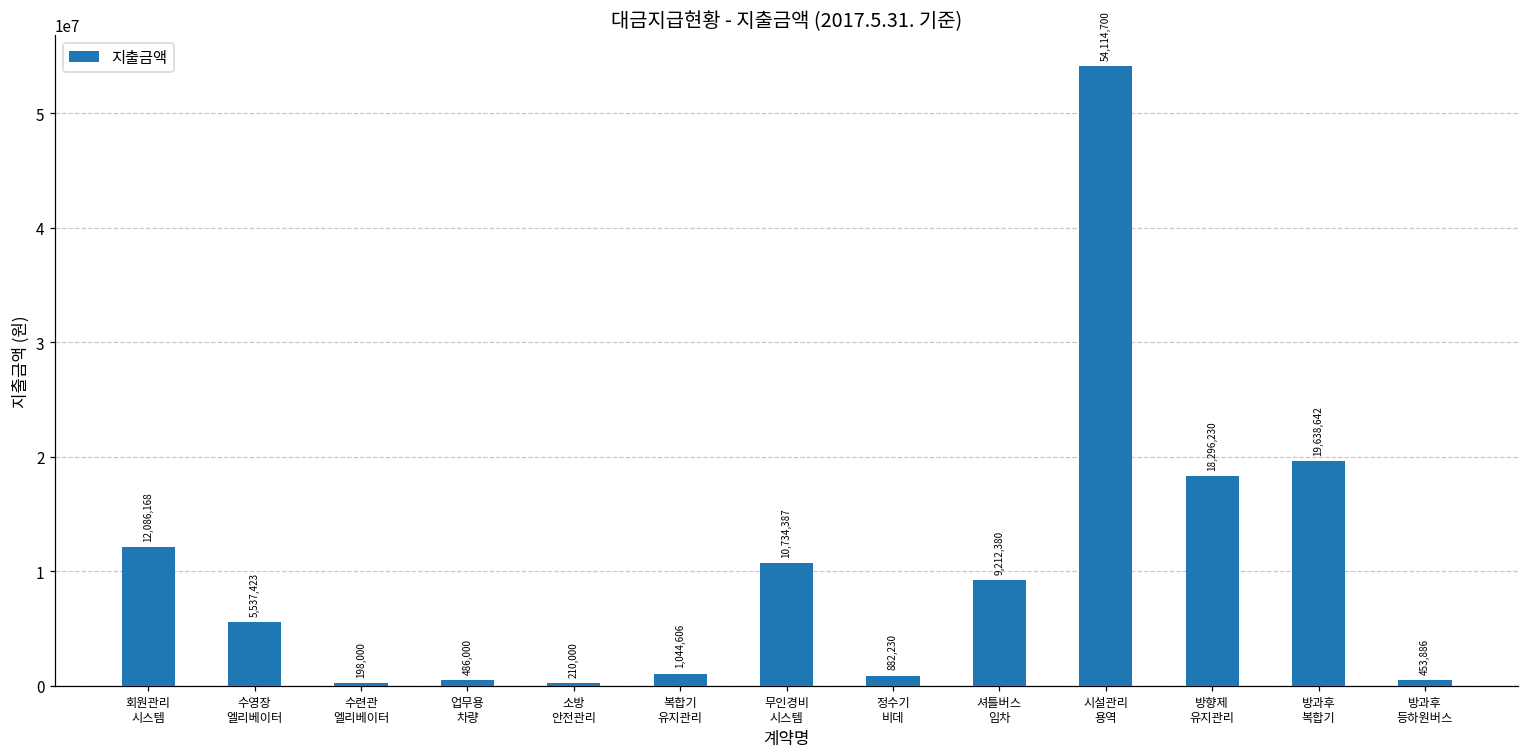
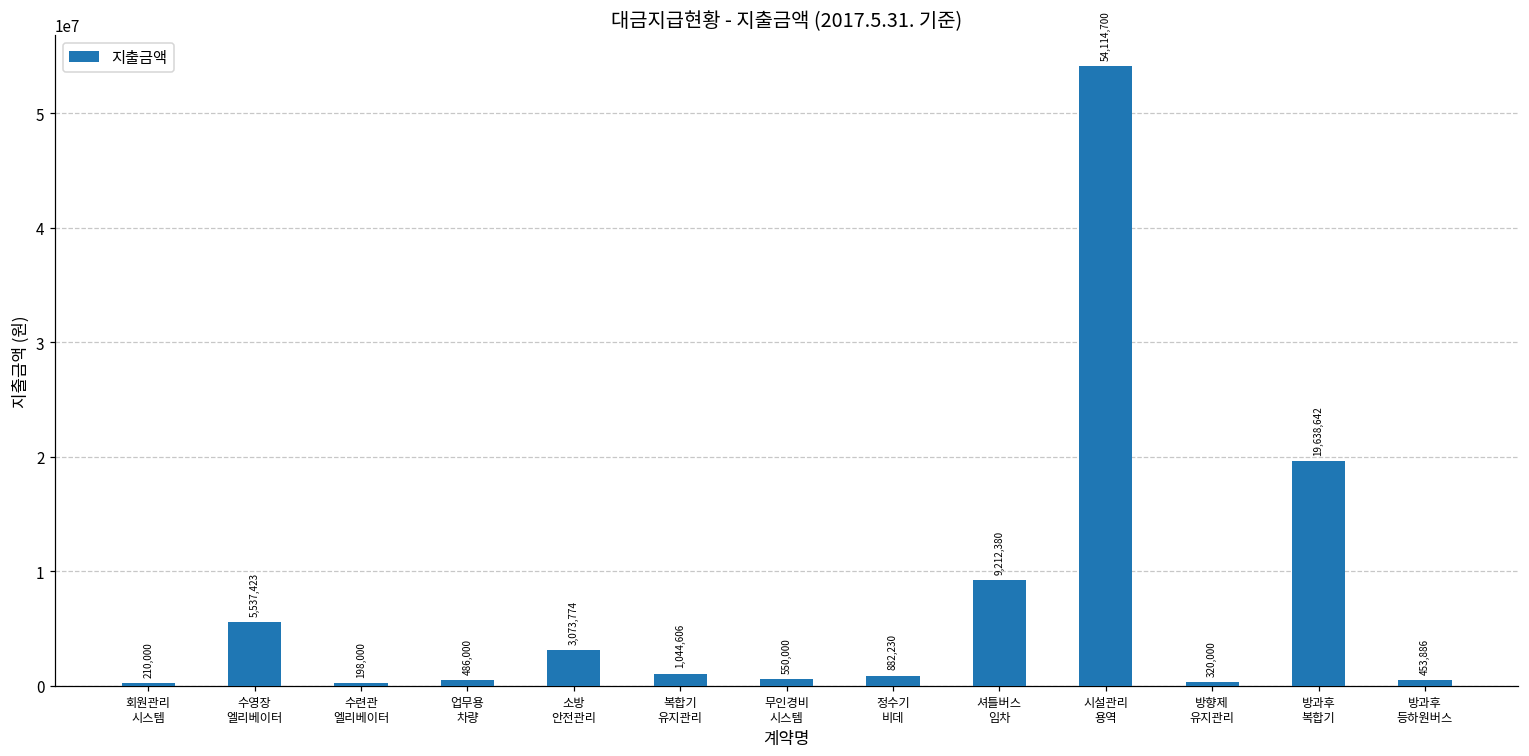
  {
-   "회원관리 시스템": "12,086,168",
+   "회원관리 시스템": "210,000",
    "수영장 엘리베이터": "5,537,423",
    "수련관 엘리베이터": "198,000",
    "업무용 차량": "486,000",
-   "소방 안전관리": "210,000",
+   "소방 안전관리": "3,073,774",
    "복합기 유지관리": "1,044,606",
-   "무인경비 시스템": "10,734,387",
+   "무인경비 시스템": "550,000",
    "정수기 비데": "882,230",
    "셔틀버스 임차": "9,212,380",
    "시설관리 용역": "54,114,700",
-   "방향제 유지관리": "18,296,230",
+   "방향제 유지관리": "320,000",
    "방과후 복합기": "19,638,642",
    "방과후 등하원버스": "453,886"
  }
